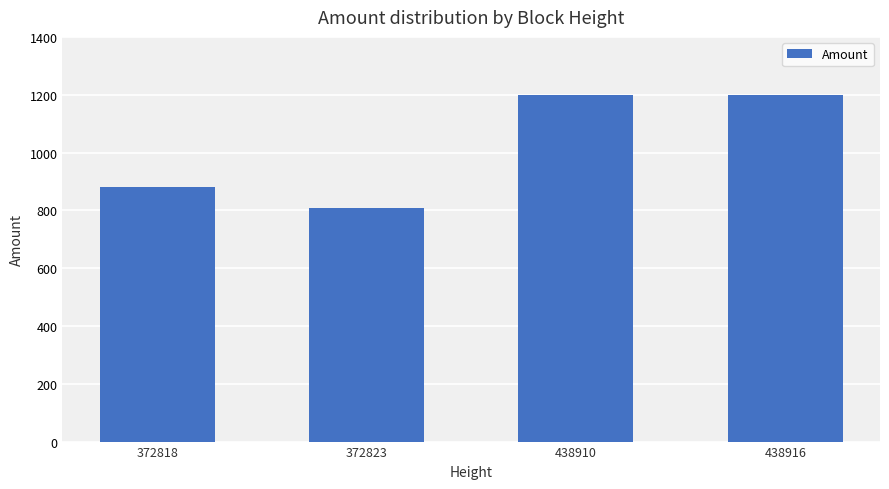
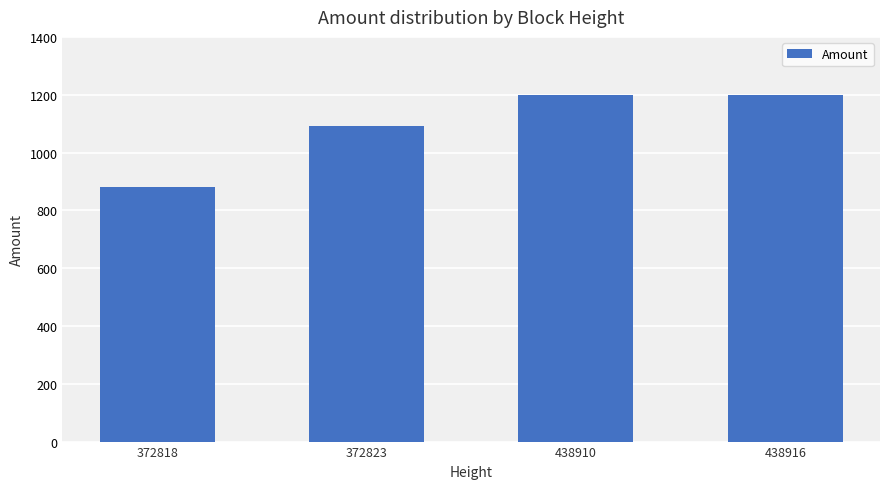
  {
    "372818": 880,
-   "372823": 810,
+   "372823": 1090,
    "438910": 1200,
    "438916": 1200
  }
